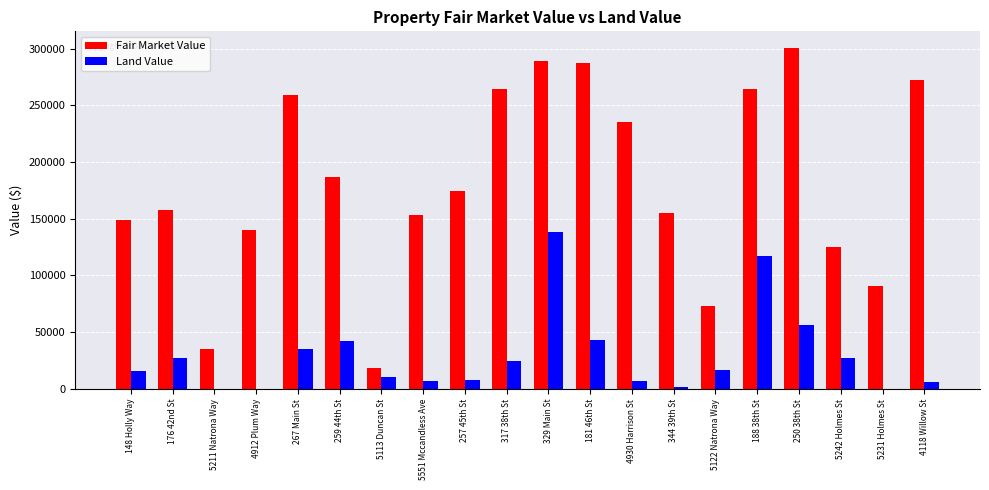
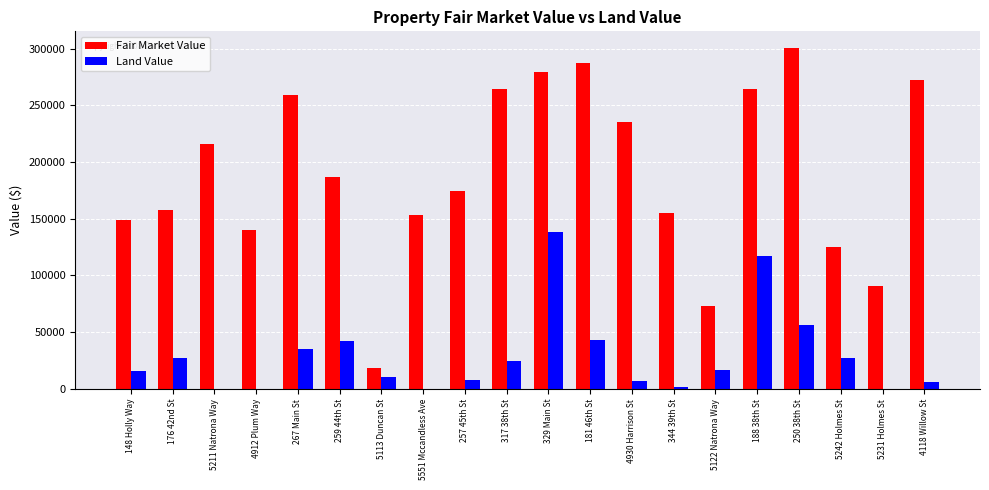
  {
    "Fair Market Value": {
      "148 Holly Way": 149000,
      "176 42nd St": 158000,
-     "5211 Natrona Way": 35000,
+     "5211 Natrona Way": 216000,
      "4912 Plum Way": 140000,
      "267 Main St": 259000,
      "259 44th St": 187000,
      "5113 Duncan St": 19000,
      "5551 Mccandless Ave": 153000,
      "257 45th St": 174000,
      "317 38th St": 265000,
-     "329 Main St": 290000,
+     "329 Main St": 280000,
      "181 46th St": 287000,
      "4930 Harrison St": 236000,
      "344 39th St": 155000,
      "5122 Natrona Way": 73000,
      "188 38th St": 264000,
      "250 38th St": 300000,
      "5242 Holmes St": 125000,
      "5231 Holmes St": 91000,
      "4118 Willow St": 272000
    },
    "Land Value": {
      "148 Holly Way": 16000,
      "176 42nd St": 28000,
      "5211 Natrona Way": 0,
      "4912 Plum Way": 0,
      "267 Main St": 35000,
      "259 44th St": 42000,
      "5113 Duncan St": 11000,
-     "5551 Mccandless Ave": 7000,
+     "5551 Mccandless Ave": 0,
      "257 45th St": 8000,
      "317 38th St": 25000,
      "329 Main St": 138000,
      "181 46th St": 43000,
      "4930 Harrison St": 7000,
      "5122 Natrona Way": 17000,
      "188 38th St": 117000,
      "250 38th St": 56000,
      "5242 Holmes St": 28000,
      "5231 Holmes St": 0,
      "4118 Willow St": 6000
    }
  }
